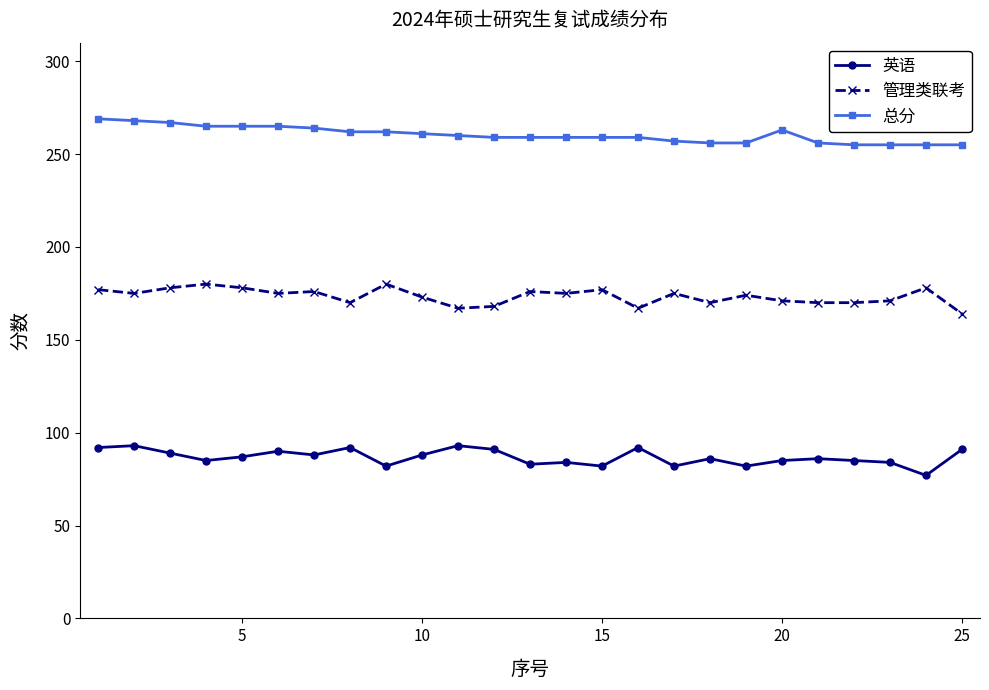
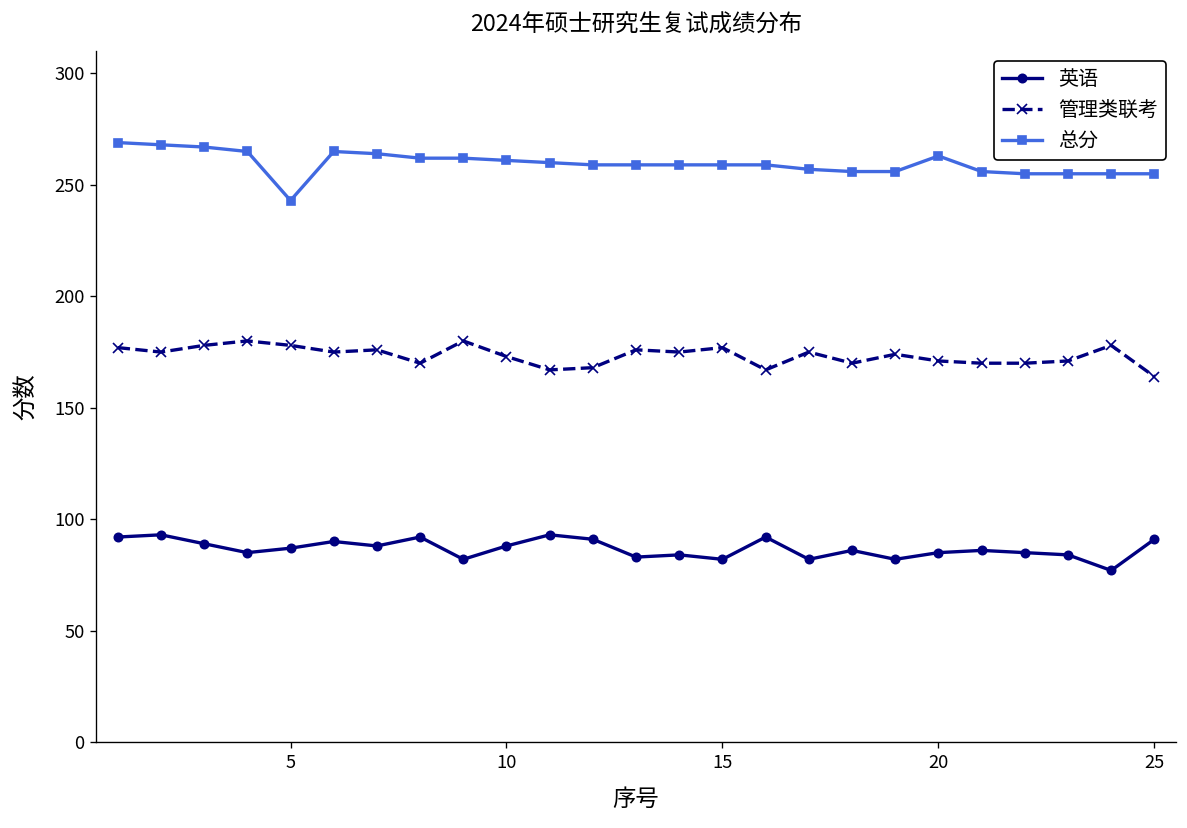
  {
    "总分": {
-     "5": 265,
+     "5": 243,
      "10": 261,
      "15": 259,
      "20": 263,
      "25": 255
    }
  }
